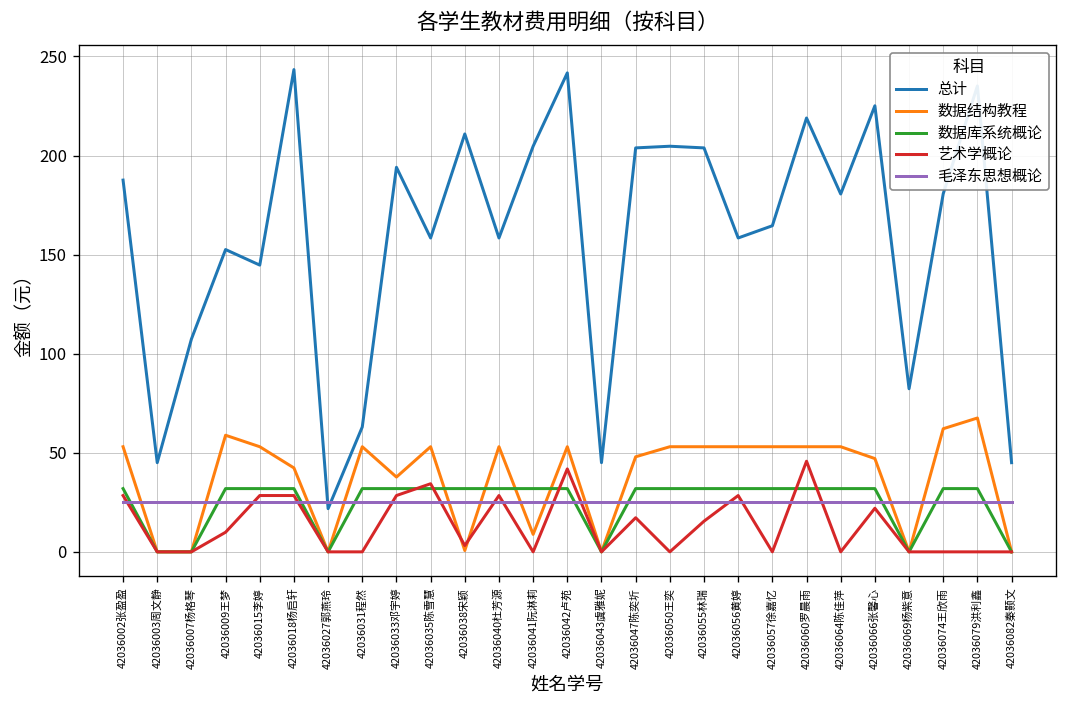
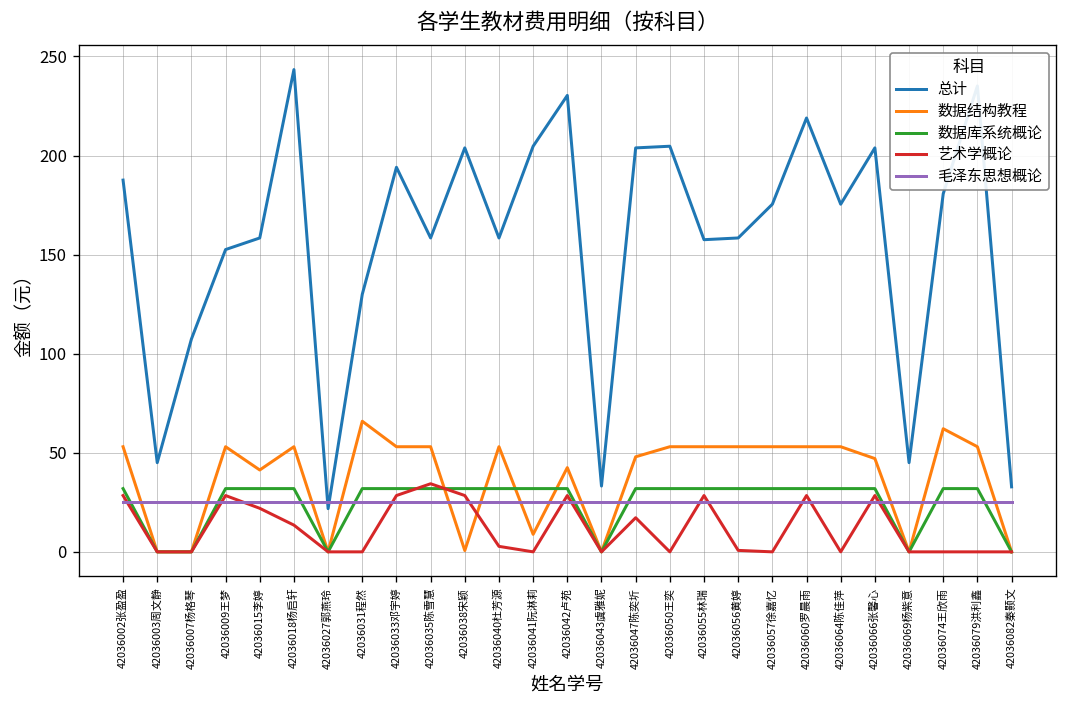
  {
    "总计": {
      "42036002张盈盈": 188,
      "42036003周文静": 45,
      "42036007杨格琴": 107,
      "42036009王梦": 153,
-     "42036015李婷": 145,
+     "42036015李婷": 158,
      "42036018杨启轩": 243,
      "42036027郭燕玲": 22,
-     "42036031程然": 63,
+     "42036031程然": 130,
      "42036033邓宇婷": 194,
      "42036035陈雪慧": 158,
-     "42036038宋颖": 211,
+     "42036038宋颖": 204,
      "42036040杜芳源": 158,
      "42036041阮淋莉": 205,
-     "42036042卢苑": 242,
-     "42036043虞雅妮": 45,
+     "42036042卢苑": 230,
+     "42036043虞雅妮": 33,
      "42036047陈奕圻": 204,
      "42036050王奕": 205,
-     "42036055林瑞": 204,
+     "42036055林瑞": 158,
      "42036056黄婷": 158,
-     "42036057徐嘉忆": 165,
+     "42036057徐嘉忆": 175,
      "42036060罗晨雨": 219,
-     "42036064陈佳萍": 181,
-     "42036066张馨心": 225,
-     "42036069杨紫意": 82,
-     "42036082秦颢文": 45
+     "42036064陈佳萍": 175,
+     "42036066张馨心": 204,
+     "42036069杨紫意": 45,
+     "42036082秦颢文": 33
    },
    "数据结构教程": {
      "42036002张盈盈": 53,
-     "42036009王梦": 59,
-     "42036015李婷": 53,
-     "42036018杨启轩": 42,
-     "42036031程然": 53,
-     "42036033邓宇婷": 38,
+     "42036009王梦": 53,
+     "42036015李婷": 41,
+     "42036018杨启轩": 53,
+     "42036031程然": 66,
+     "42036033邓宇婷": 53,
      "42036035陈雪慧": 53,
      "42036038宋颖": 1,
      "42036040杜芳源": 53,
      "42036041阮淋莉": 9,
-     "42036042卢苑": 53,
+     "42036042卢苑": 43,
      "42036047陈奕圻": 48,
      "42036050王奕": 53,
      "42036055林瑞": 53,
      "42036056黄婷": 53,
      "42036057徐嘉忆": 53,
      "42036060罗晨雨": 53,
      "42036064陈佳萍": 53,
      "42036066张馨心": 47,
      "42036074王欣雨": 62,
-     "42036079洪利鑫": 68
+     "42036079洪利鑫": 53
    },
    "数据库系统概论": {
      "42036002张盈盈": 32,
      "42036009王梦": 32,
      "42036015李婷": 32,
      "42036018杨启轩": 32,
      "42036031程然": 32,
      "42036033邓宇婷": 32,
      "42036035陈雪慧": 32,
      "42036038宋颖": 32,
      "42036040杜芳源": 32,
      "42036041阮淋莉": 32,
      "42036042卢苑": 32,
      "42036047陈奕圻": 32,
      "42036050王奕": 32,
      "42036055林瑞": 32,
      "42036056黄婷": 32,
      "42036057徐嘉忆": 32,
      "42036060罗晨雨": 32,
      "42036064陈佳萍": 32,
      "42036066张馨心": 32,
      "42036074王欣雨": 32,
      "42036079洪利鑫": 32
    },
    "艺术学概论": {
      "42036002张盈盈": 28,
-     "42036009王梦": 10,
-     "42036015李婷": 28,
-     "42036018杨启轩": 28,
+     "42036009王梦": 28,
+     "42036015李婷": 22,
+     "42036018杨启轩": 13,
      "42036031程然": 0,
      "42036033邓宇婷": 28,
      "42036035陈雪慧": 34,
-     "42036038宋颖": 3,
-     "42036040杜芳源": 28,
+     "42036038宋颖": 28,
+     "42036040杜芳源": 3,
      "42036041阮淋莉": 0,
-     "42036042卢苑": 42,
+     "42036042卢苑": 28,
      "42036047陈奕圻": 17,
      "42036050王奕": 0,
-     "42036055林瑞": 15,
-     "42036056黄婷": 28,
+     "42036055林瑞": 28,
+     "42036056黄婷": 1,
      "42036057徐嘉忆": 0,
-     "42036060罗晨雨": 46,
+     "42036060罗晨雨": 28,
      "42036064陈佳萍": 0,
-     "42036066张馨心": 22,
+     "42036066张馨心": 28,
      "42036074王欣雨": 0,
      "42036079洪利鑫": 0
    },
    "毛泽东思想概论": {
      "42036002张盈盈": 25,
      "42036003周文静": 25,
      "42036007杨格琴": 25,
      "42036009王梦": 25,
      "42036015李婷": 25,
      "42036018杨启轩": 25,
      "42036027郭燕玲": 25,
      "42036031程然": 25,
      "42036033邓宇婷": 25,
      "42036035陈雪慧": 25,
      "42036038宋颖": 25,
      "42036040杜芳源": 25,
      "42036041阮淋莉": 25,
      "42036042卢苑": 25,
      "42036043虞雅妮": 25,
      "42036047陈奕圻": 25,
      "42036050王奕": 25,
      "42036055林瑞": 25,
      "42036056黄婷": 25,
      "42036057徐嘉忆": 25,
      "42036060罗晨雨": 25,
      "42036064陈佳萍": 25,
      "42036066张馨心": 25,
      "42036069杨紫意": 25,
      "42036074王欣雨": 25,
      "42036079洪利鑫": 25,
      "42036082秦颢文": 25
    }
  }
